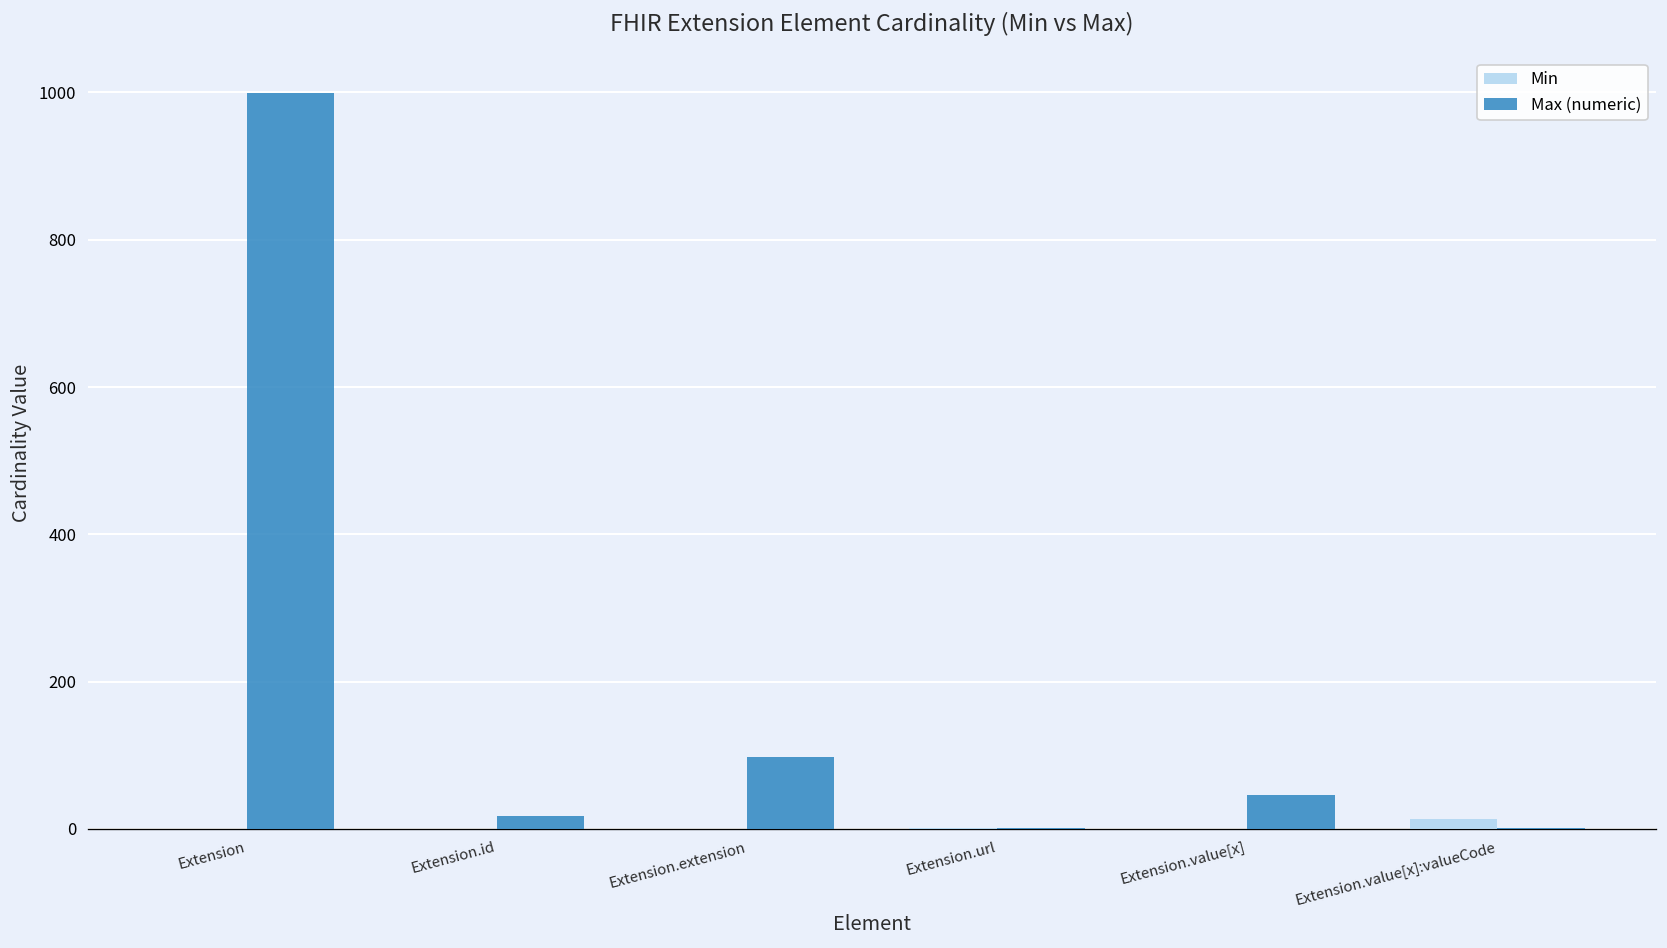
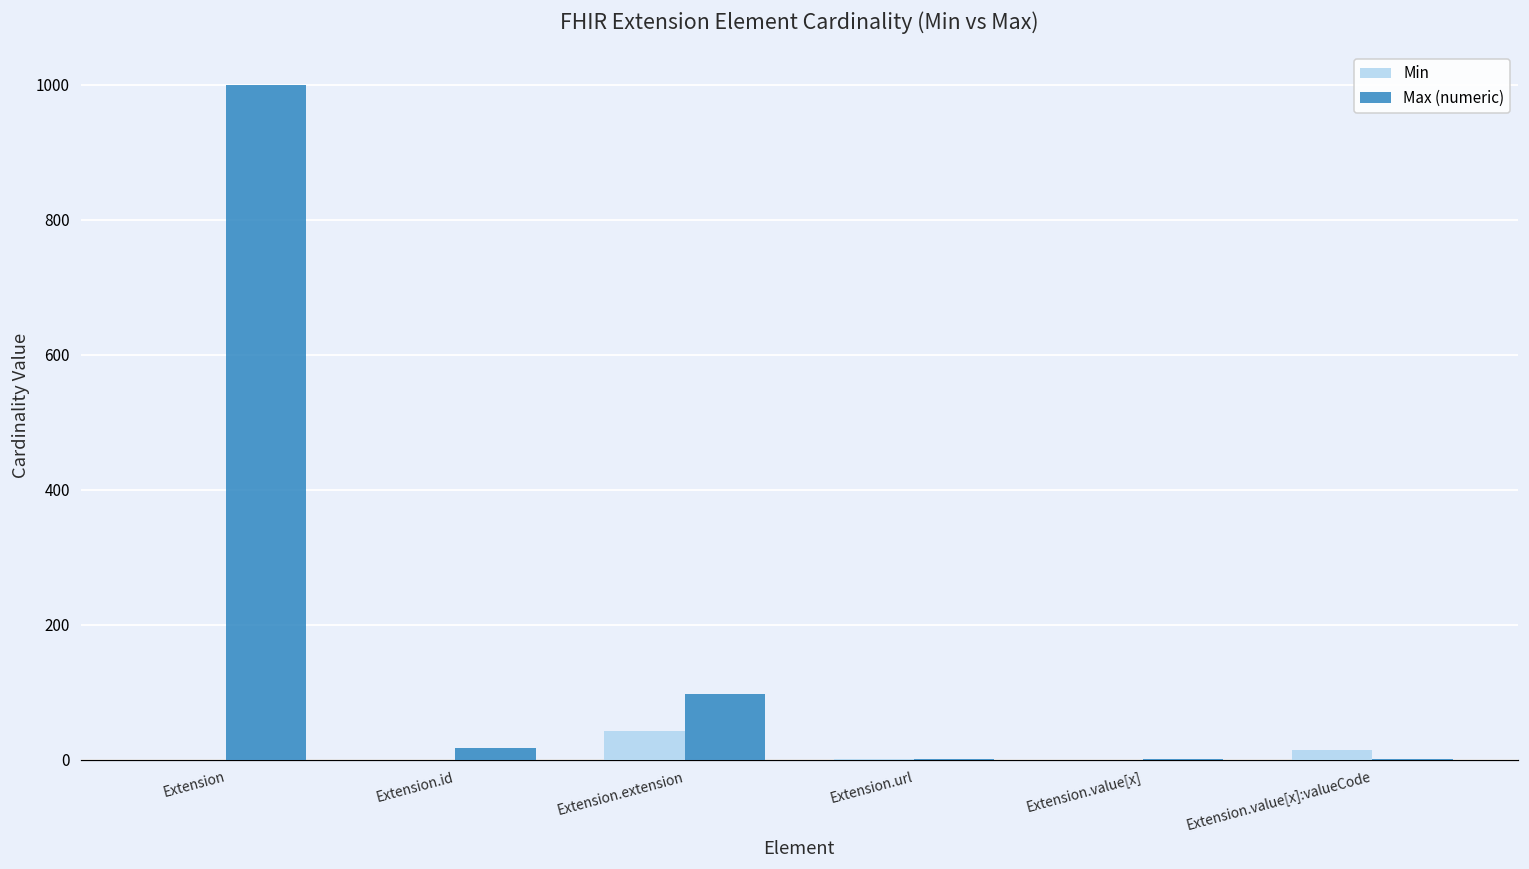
  {
    "Min": {
      "Extension": 0,
      "Extension.id": 0,
-     "Extension.extension": 0,
+     "Extension.extension": 40,
      "Extension.value[x]": 0,
      "Extension.value[x]:valueCode": 10
    },
    "Max (numeric)": {
      "Extension": 1000,
      "Extension.id": 20,
      "Extension.extension": 100,
-     "Extension.value[x]": 50
+     "Extension.value[x]": 0
    }
  }
